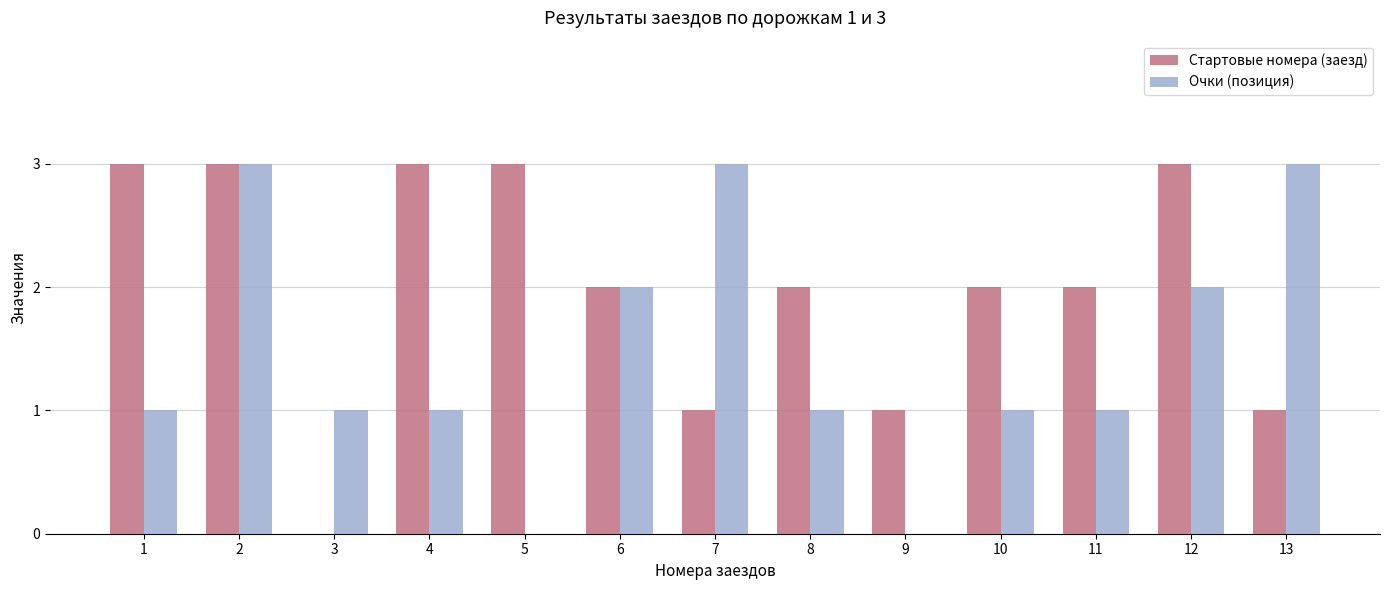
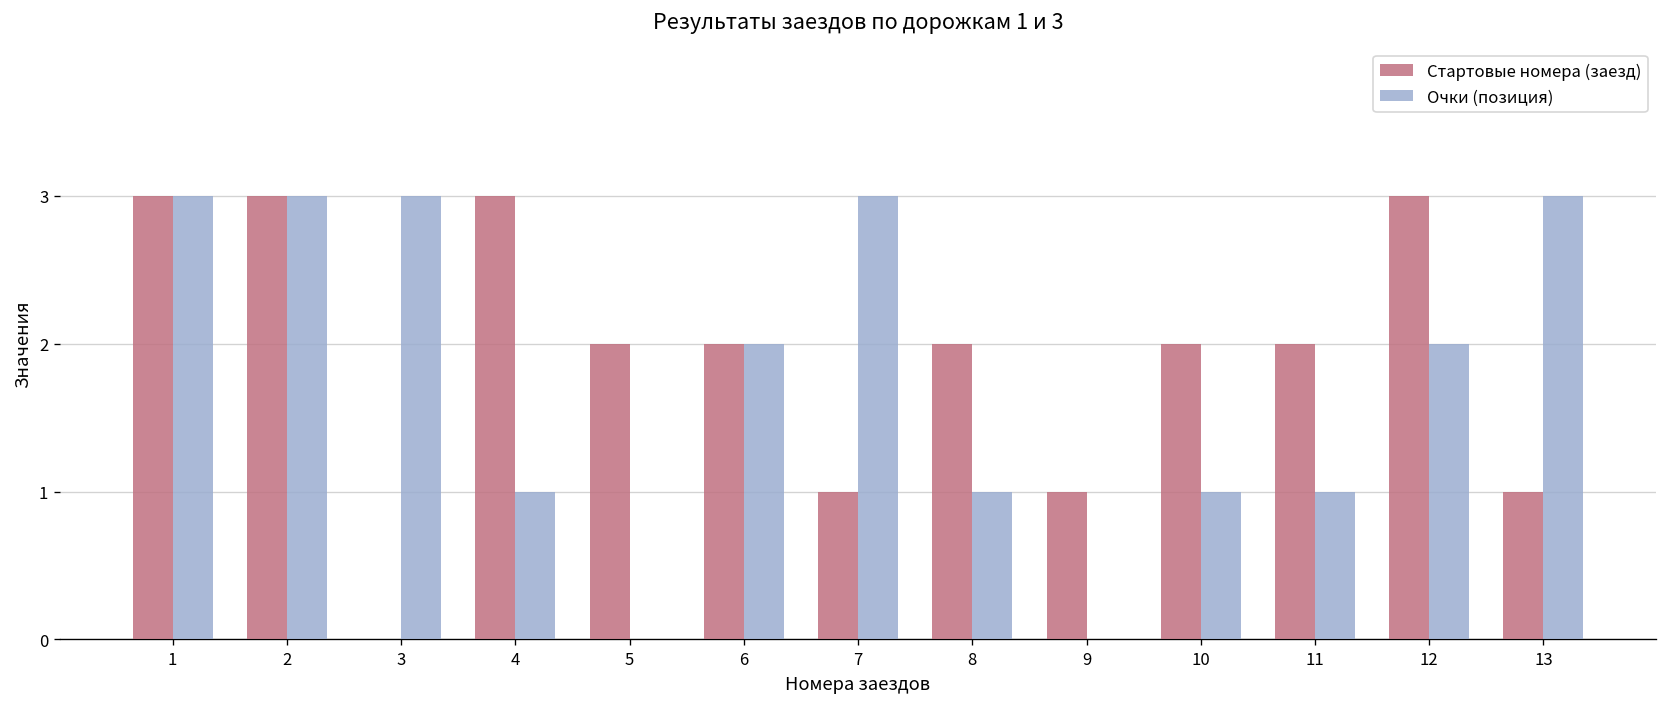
  {
    "Стартовые номера (заезд)": {
      "1": 3,
      "2": 3,
      "3": 0,
      "4": 3,
-     "5": 3,
+     "5": 2,
      "6": 2,
      "7": 1,
      "8": 2,
      "9": 1,
      "10": 2,
      "11": 2,
      "12": 3,
      "13": 1
    },
    "Очки (позиция)": {
-     "1": 1,
+     "1": 3,
      "2": 3,
-     "3": 1,
+     "3": 3,
      "4": 1,
      "5": 0,
      "6": 2,
      "7": 3,
      "8": 1,
      "9": 0,
      "10": 1,
      "11": 1,
      "12": 2,
      "13": 3
    }
  }
